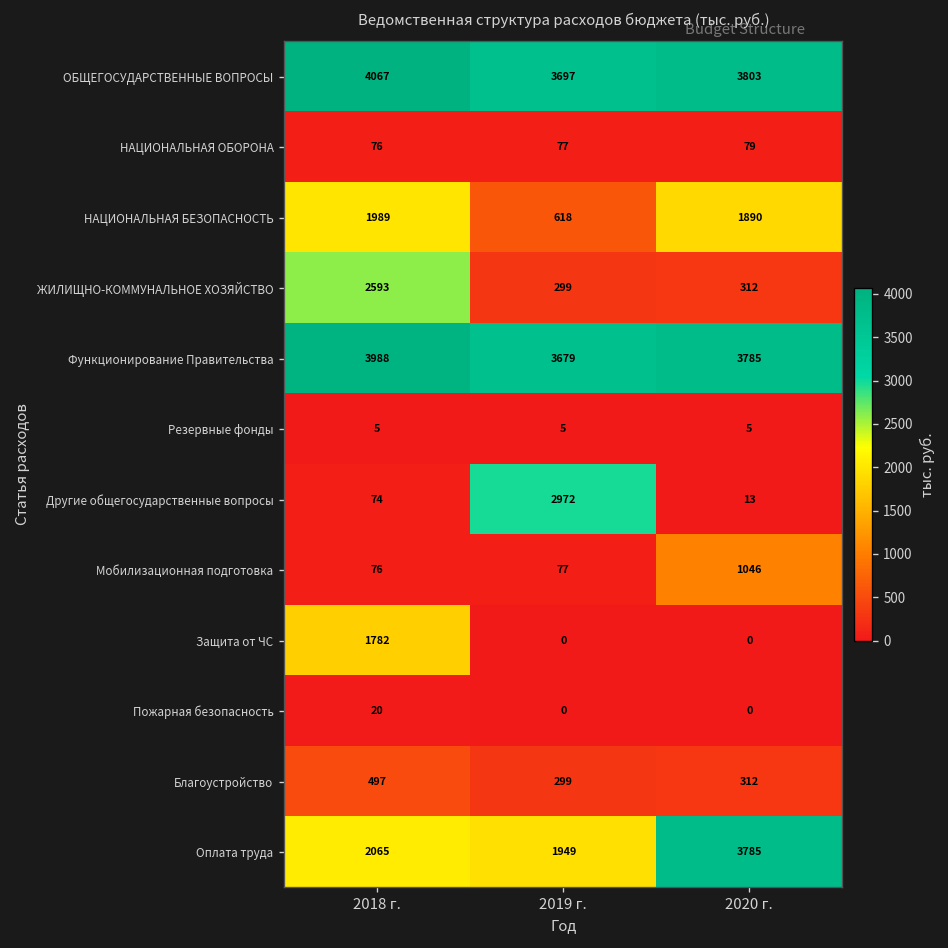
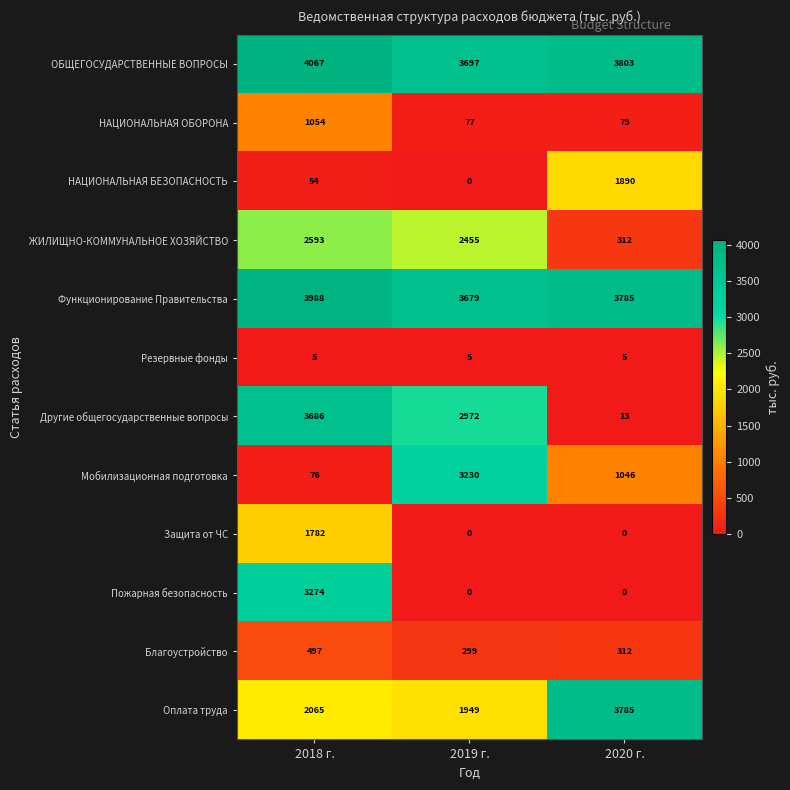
  {
    "ОБЩЕГОСУДАРСТВЕННЫЕ ВОПРОСЫ": {
      "2018 г.": 4067,
      "2019 г.": 3697,
      "2020 г.": 3803
    },
    "НАЦИОНАЛЬНАЯ ОБОРОНА": {
-     "2018 г.": 76,
+     "2018 г.": 1054,
      "2019 г.": 77,
      "2020 г.": 79
    },
    "НАЦИОНАЛЬНАЯ БЕЗОПАСНОСТЬ": {
-     "2018 г.": 1989,
-     "2019 г.": 618,
+     "2018 г.": 54,
+     "2019 г.": 0,
      "2020 г.": 1890
    },
    "ЖИЛИЩНО-КОММУНАЛЬНОЕ ХОЗЯЙСТВО": {
      "2018 г.": 2593,
-     "2019 г.": 299,
+     "2019 г.": 2455,
      "2020 г.": 312
    },
    "Функционирование Правительства": {
      "2018 г.": 3988,
      "2019 г.": 3679,
      "2020 г.": 3785
    },
    "Резервные фонды": {
      "2018 г.": 5,
      "2019 г.": 5,
      "2020 г.": 5
    },
    "Другие общегосударственные вопросы": {
-     "2018 г.": 74,
+     "2018 г.": 3686,
      "2019 г.": 2972,
      "2020 г.": 13
    },
    "Мобилизационная подготовка": {
      "2018 г.": 76,
-     "2019 г.": 77,
+     "2019 г.": 3230,
      "2020 г.": 1046
    },
    "Защита от ЧС": {
      "2018 г.": 1782,
      "2019 г.": 0,
      "2020 г.": 0
    },
    "Пожарная безопасность": {
-     "2018 г.": 20,
+     "2018 г.": 3274,
      "2019 г.": 0,
      "2020 г.": 0
    },
    "Благоустройство": {
      "2018 г.": 497,
      "2019 г.": 299,
      "2020 г.": 312
    },
    "Оплата труда": {
      "2018 г.": 2065,
      "2019 г.": 1949,
      "2020 г.": 3785
    }
  }
